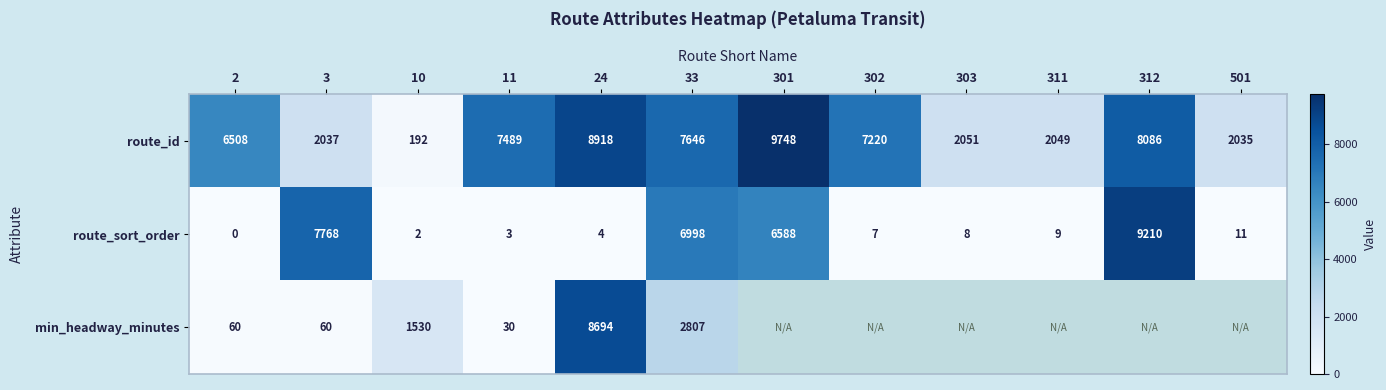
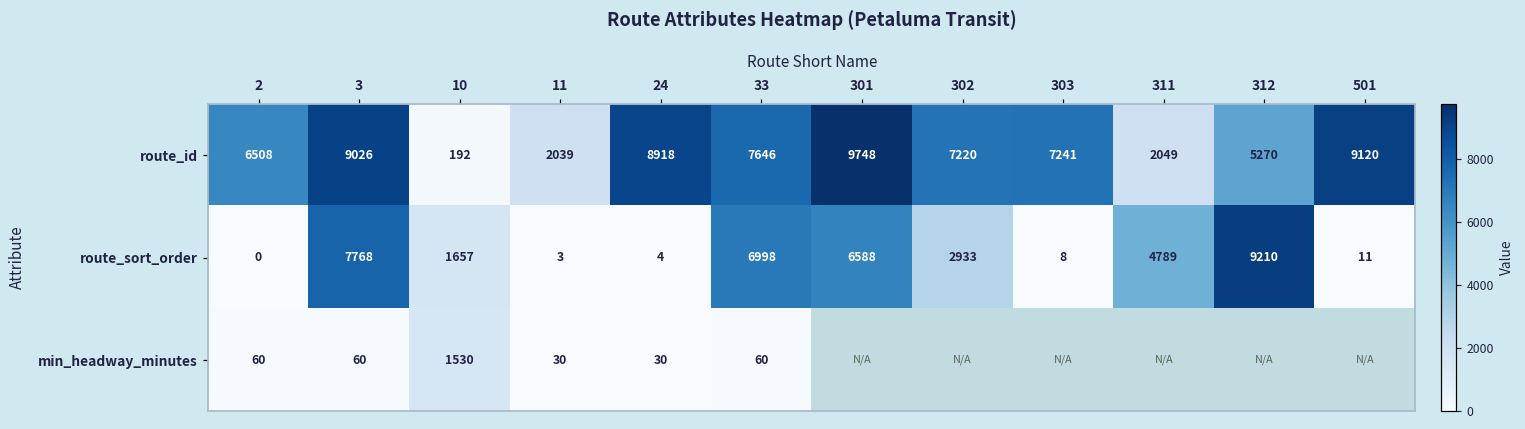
  {
    "route_id": {
      "2": 6508,
-     "3": 2037,
+     "3": 9026,
      "10": 192,
-     "11": 7489,
+     "11": 2039,
      "24": 8918,
      "33": 7646,
      "301": 9748,
      "302": 7220,
-     "303": 2051,
+     "303": 7241,
      "311": 2049,
-     "312": 8086,
-     "501": 2035
+     "312": 5270,
+     "501": 9120
    },
    "route_sort_order": {
      "2": 0,
      "3": 7768,
-     "10": 2,
+     "10": 1657,
      "11": 3,
      "24": 4,
      "33": 6998,
      "301": 6588,
-     "302": 7,
+     "302": 2933,
      "303": 8,
-     "311": 9,
+     "311": 4789,
      "312": 9210,
      "501": 11
    },
    "min_headway_minutes": {
      "2": 60,
      "3": 60,
      "10": 1530,
      "11": 30,
-     "24": 8694,
-     "33": 2807
+     "24": 30,
+     "33": 60
    }
  }
